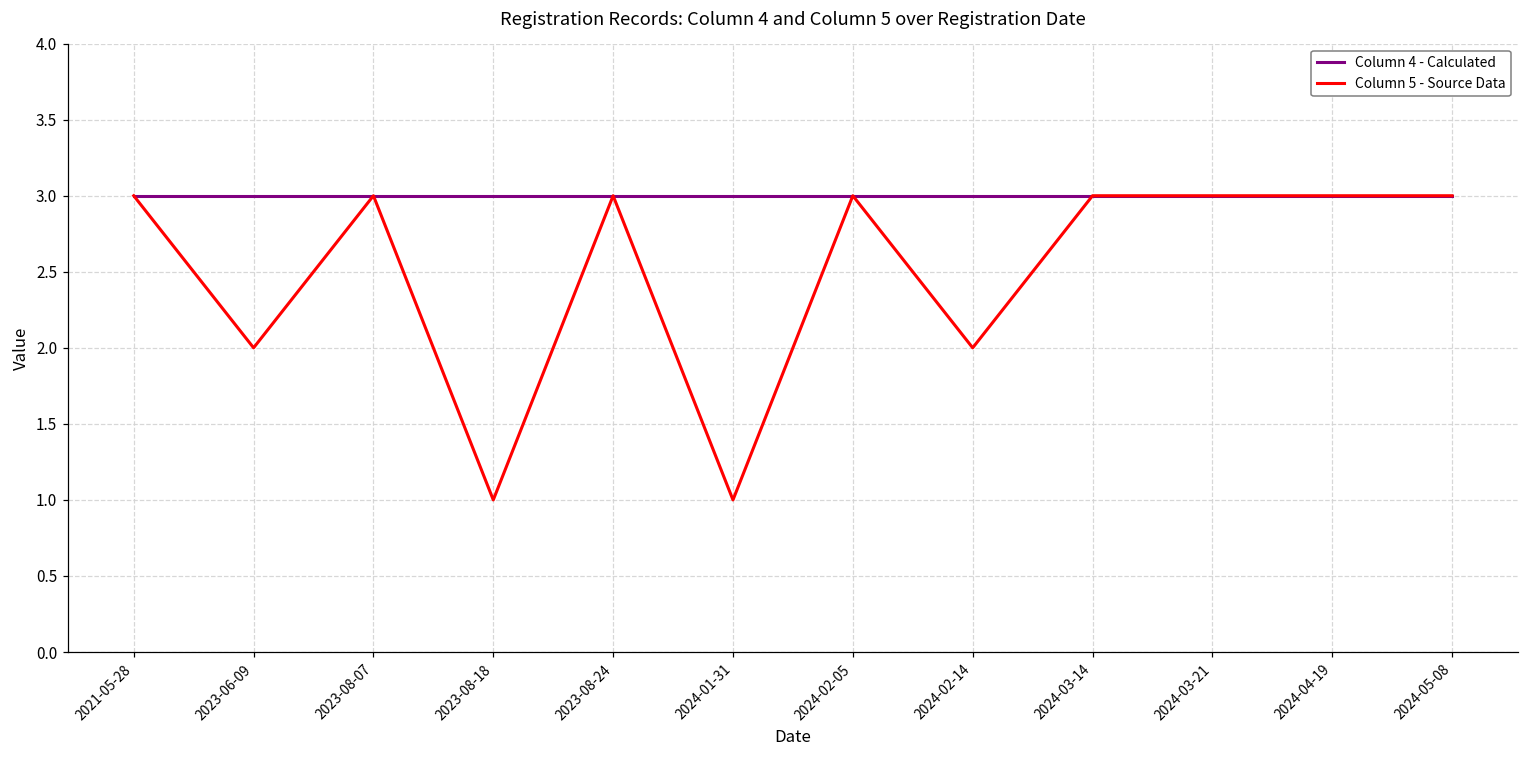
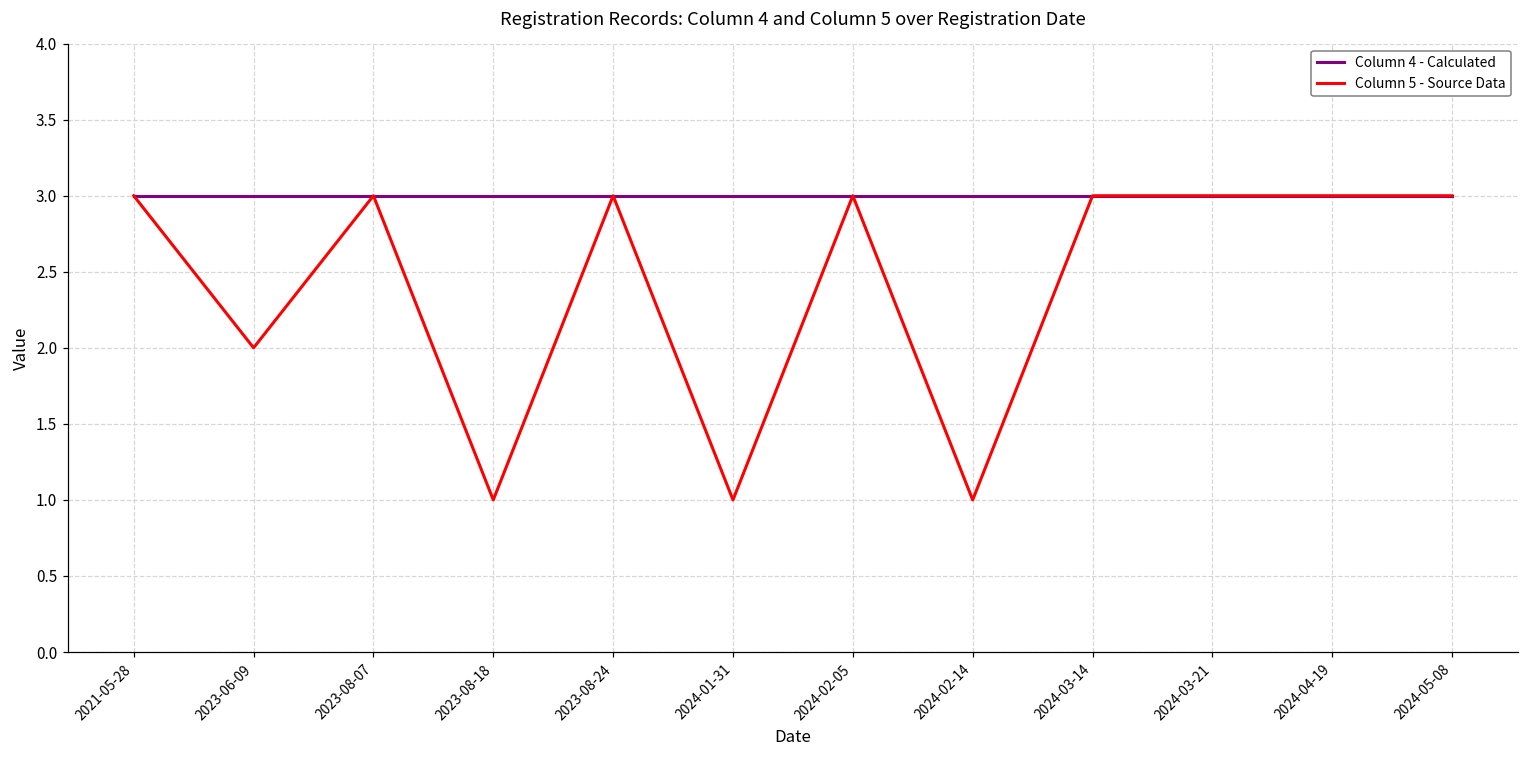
  {
    "Column 4 - Calculated": {
      "2023-06-09": 3,
      "2023-08-18": 3,
      "2024-01-31": 3,
      "2024-02-14": 3
    },
    "Column 5 - Source Data": {
      "2023-06-09": 2,
      "2023-08-18": 1,
      "2024-01-31": 1,
-     "2024-02-14": 2
+     "2024-02-14": 1
    }
  }
